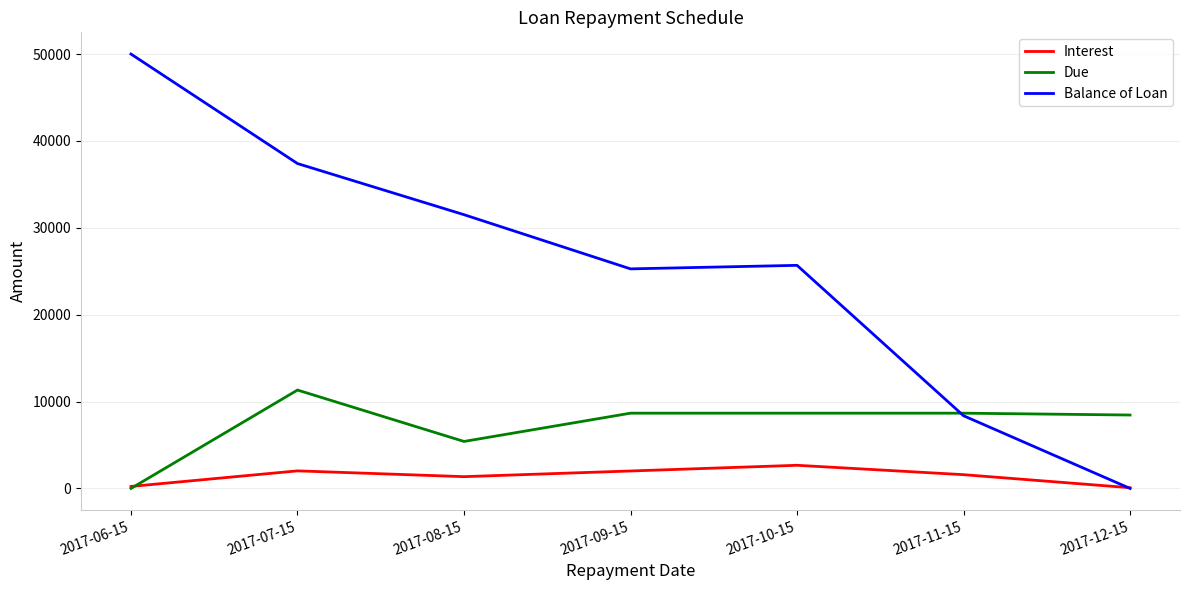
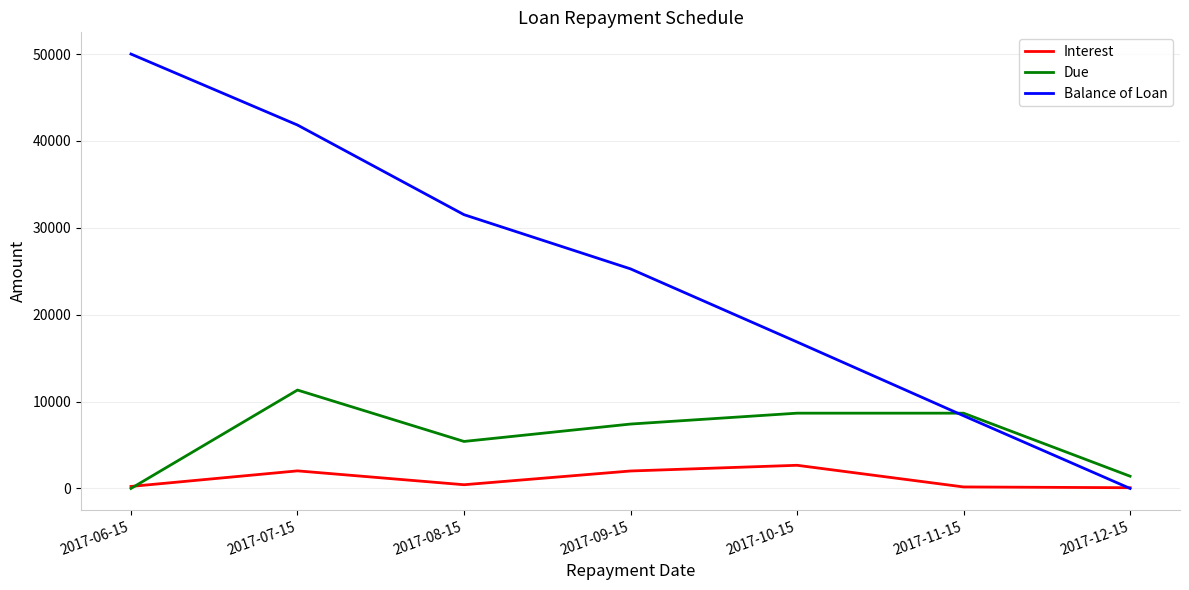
  {
    "Interest": {
      "2017-07-15": 2000,
-     "2017-08-15": 1000,
+     "2017-08-15": 0,
      "2017-09-15": 2000,
      "2017-10-15": 3000,
-     "2017-11-15": 2000
+     "2017-11-15": 0
    },
    "Due": {
      "2017-07-15": 11000,
      "2017-08-15": 5000,
-     "2017-09-15": 9000,
+     "2017-09-15": 7000,
      "2017-10-15": 9000,
-     "2017-12-15": 8000
+     "2017-12-15": 1000
    },
    "Balance of Loan": {
      "2017-06-15": 50000,
-     "2017-07-15": 37000,
+     "2017-07-15": 42000,
      "2017-08-15": 32000,
      "2017-09-15": 25000,
-     "2017-10-15": 26000
+     "2017-10-15": 17000
    }
  }
